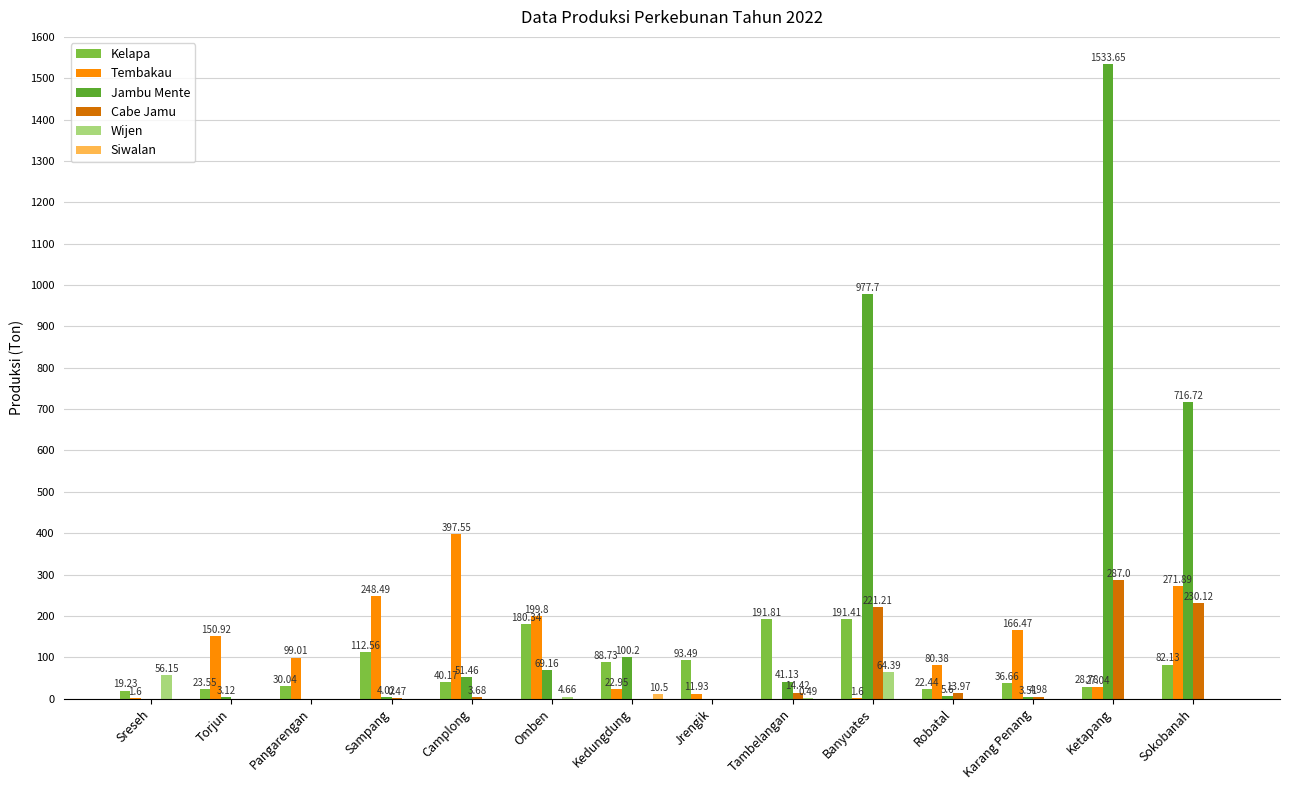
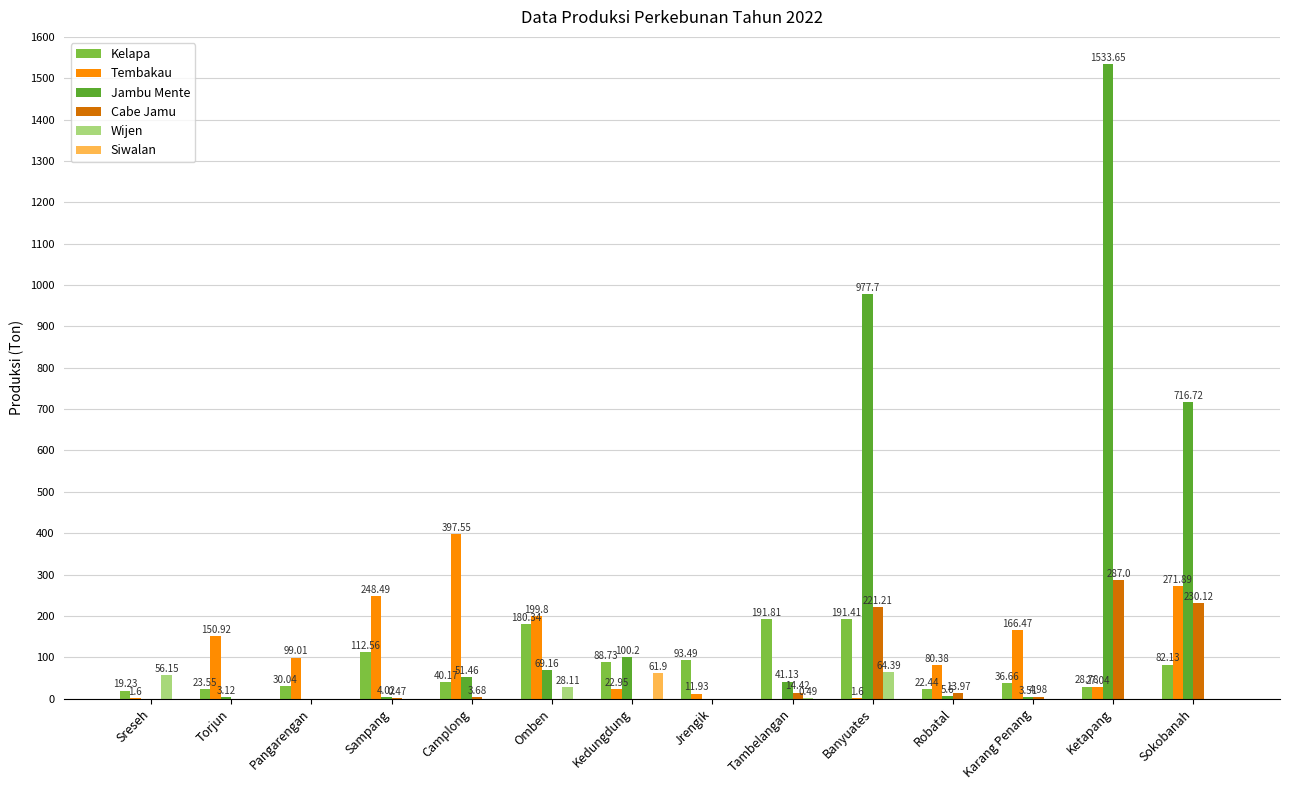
  {
    "Wijen": {
      "Sreseh": 56.15,
-     "Omben": 4.66,
+     "Omben": 28.11,
      "Banyuates": 64.39
    },
    "Siwalan": {
-     "Kedungdung": 10.5
+     "Kedungdung": 61.9
    }
  }
